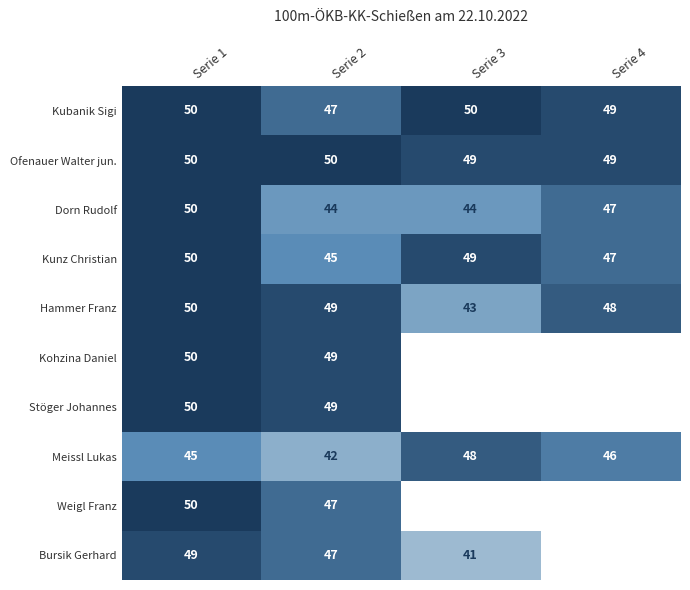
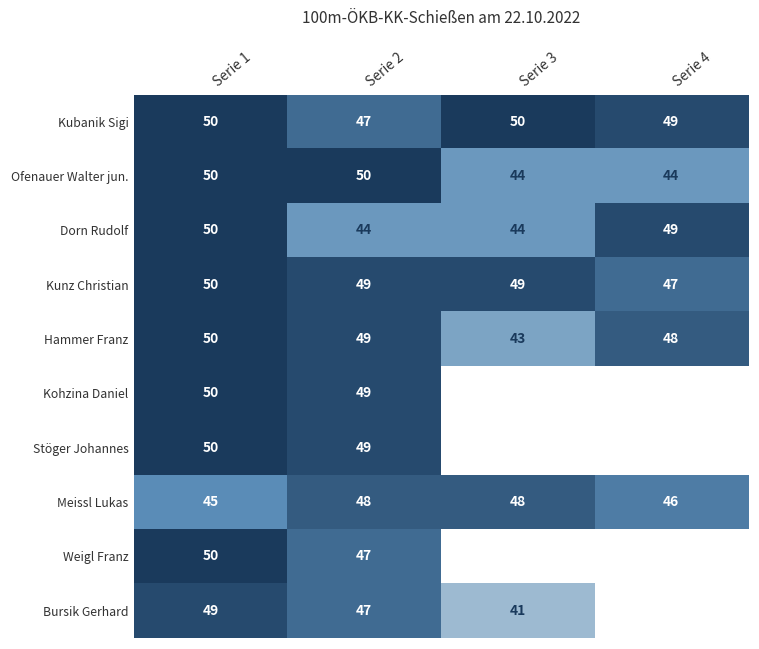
  {
    "Kubanik Sigi": {
      "Serie 1": 50,
      "Serie 2": 47,
      "Serie 3": 50,
      "Serie 4": 49
    },
    "Ofenauer Walter jun.": {
      "Serie 1": 50,
      "Serie 2": 50,
-     "Serie 3": 49,
-     "Serie 4": 49
+     "Serie 3": 44,
+     "Serie 4": 44
    },
    "Dorn Rudolf": {
      "Serie 1": 50,
      "Serie 2": 44,
      "Serie 3": 44,
-     "Serie 4": 47
+     "Serie 4": 49
    },
    "Kunz Christian": {
      "Serie 1": 50,
-     "Serie 2": 45,
+     "Serie 2": 49,
      "Serie 3": 49,
      "Serie 4": 47
    },
    "Hammer Franz": {
      "Serie 1": 50,
      "Serie 2": 49,
      "Serie 3": 43,
      "Serie 4": 48
    },
    "Kohzina Daniel": {
      "Serie 1": 50,
      "Serie 2": 49
    },
    "Stöger Johannes": {
      "Serie 1": 50,
      "Serie 2": 49
    },
    "Meissl Lukas": {
      "Serie 1": 45,
-     "Serie 2": 42,
+     "Serie 2": 48,
      "Serie 3": 48,
      "Serie 4": 46
    },
    "Weigl Franz": {
      "Serie 1": 50,
      "Serie 2": 47
    },
    "Bursik Gerhard": {
      "Serie 1": 49,
      "Serie 2": 47,
      "Serie 3": 41
    }
  }
